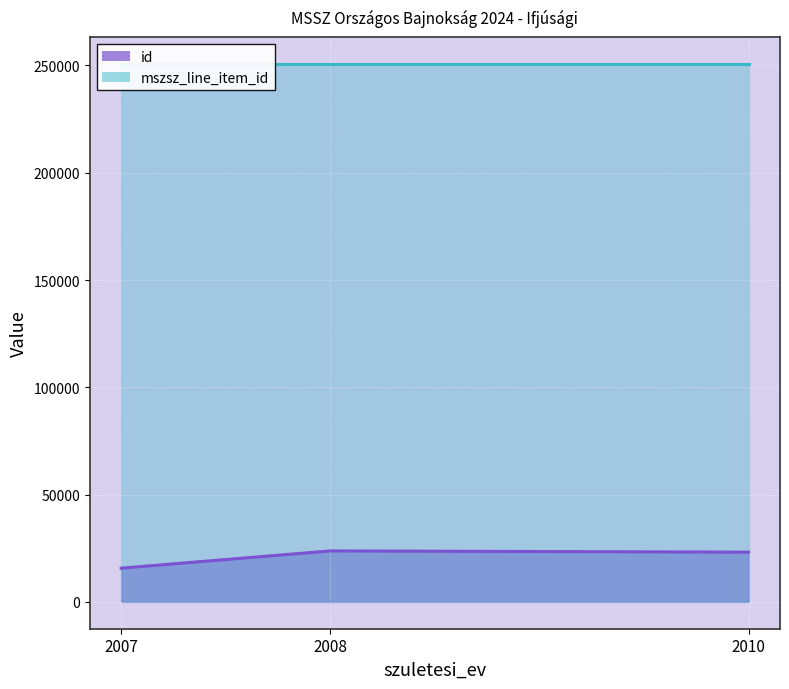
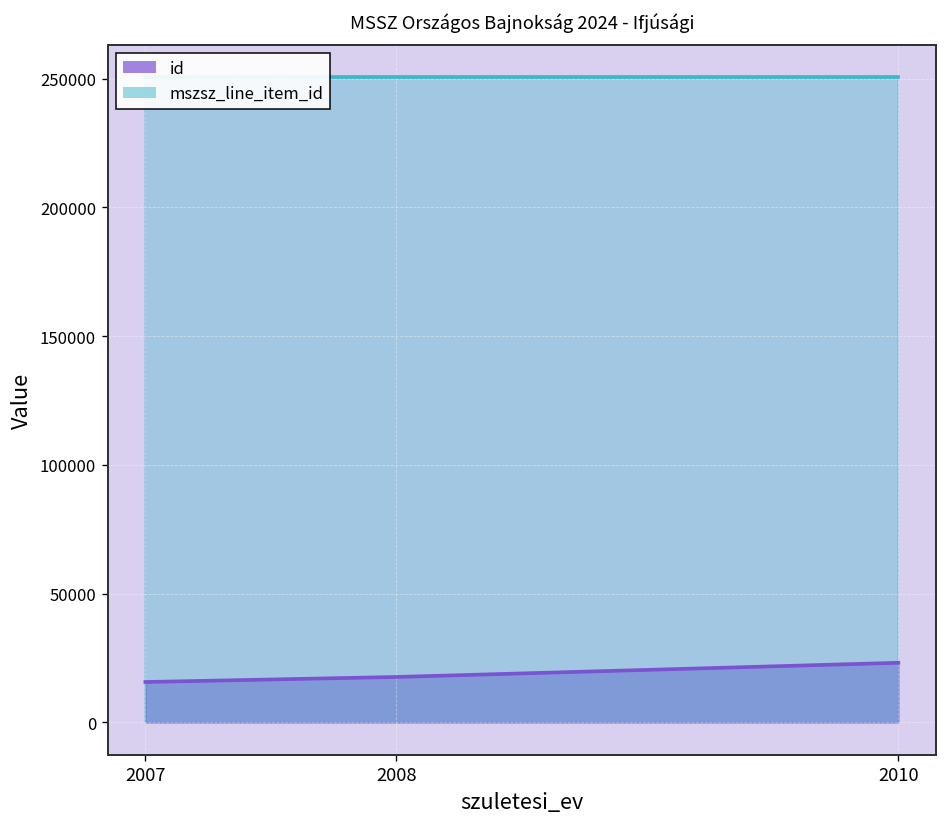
  {
    "id": {
      "2007": 16000,
-     "2008": 24000,
+     "2008": 18000,
      "2010": 23000
    },
    "mszsz_line_item_id": {
      "2008": 251000,
      "2010": 251000
    }
  }
